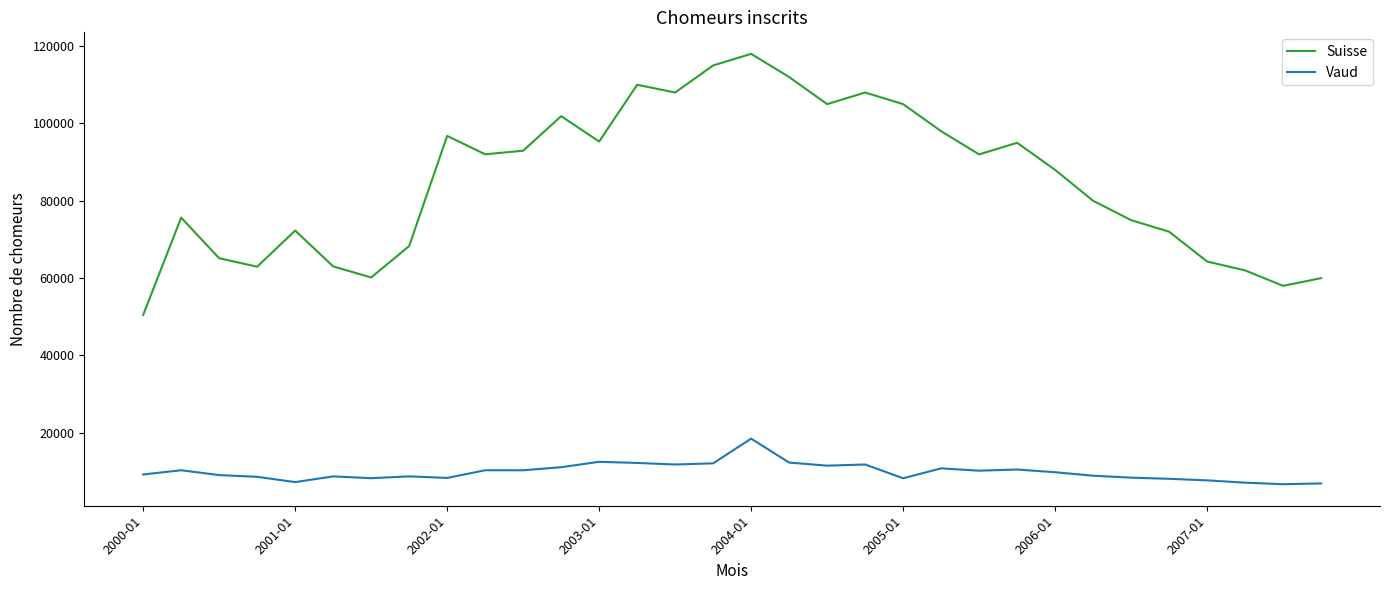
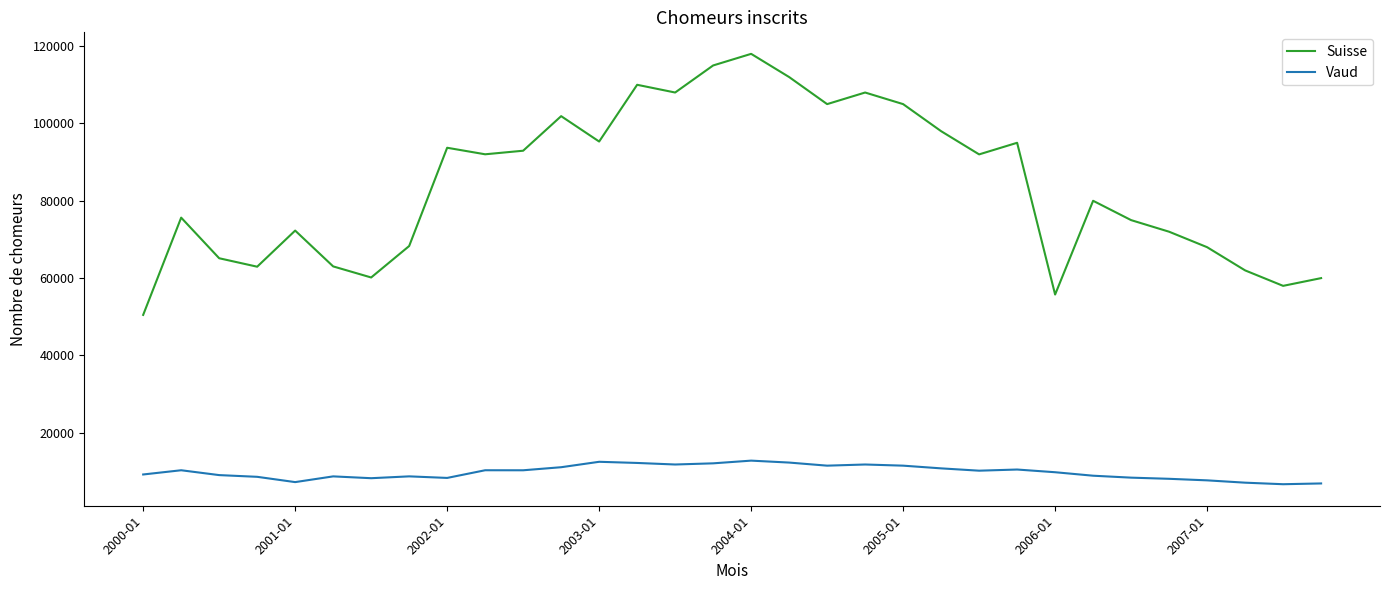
  {
    "Suisse": {
      "2000-01": 50000,
      "2001-01": 72000,
-     "2002-01": 97000,
+     "2002-01": 94000,
      "2003-01": 95000,
      "2004-01": 118000,
      "2005-01": 105000,
-     "2006-01": 88000,
-     "2007-01": 64000
+     "2006-01": 56000,
+     "2007-01": 68000
    },
    "Vaud": {
      "2000-01": 9000,
      "2001-01": 7000,
      "2002-01": 8000,
      "2003-01": 13000,
-     "2004-01": 18000,
-     "2005-01": 8000,
+     "2004-01": 13000,
+     "2005-01": 12000,
      "2006-01": 10000,
      "2007-01": 8000
    }
  }
